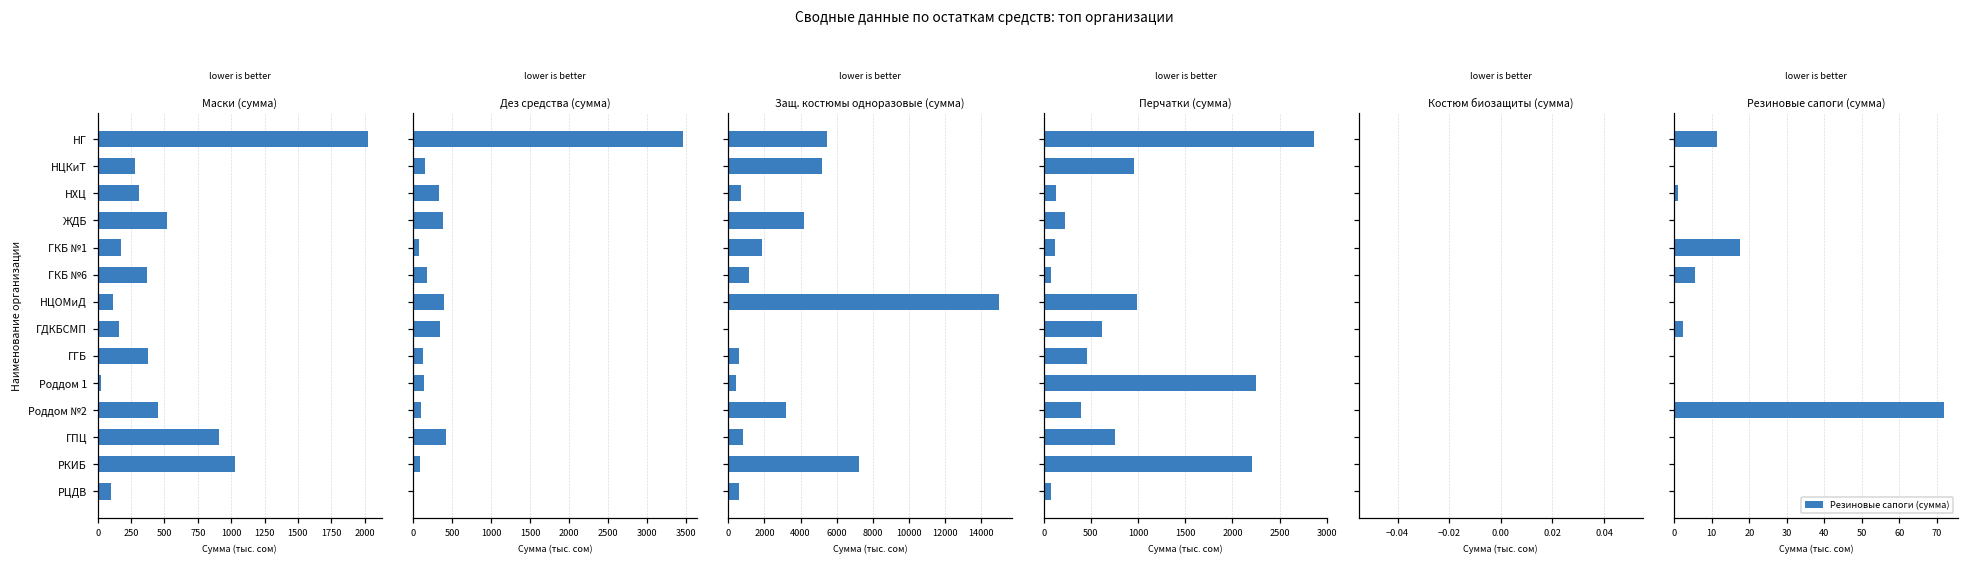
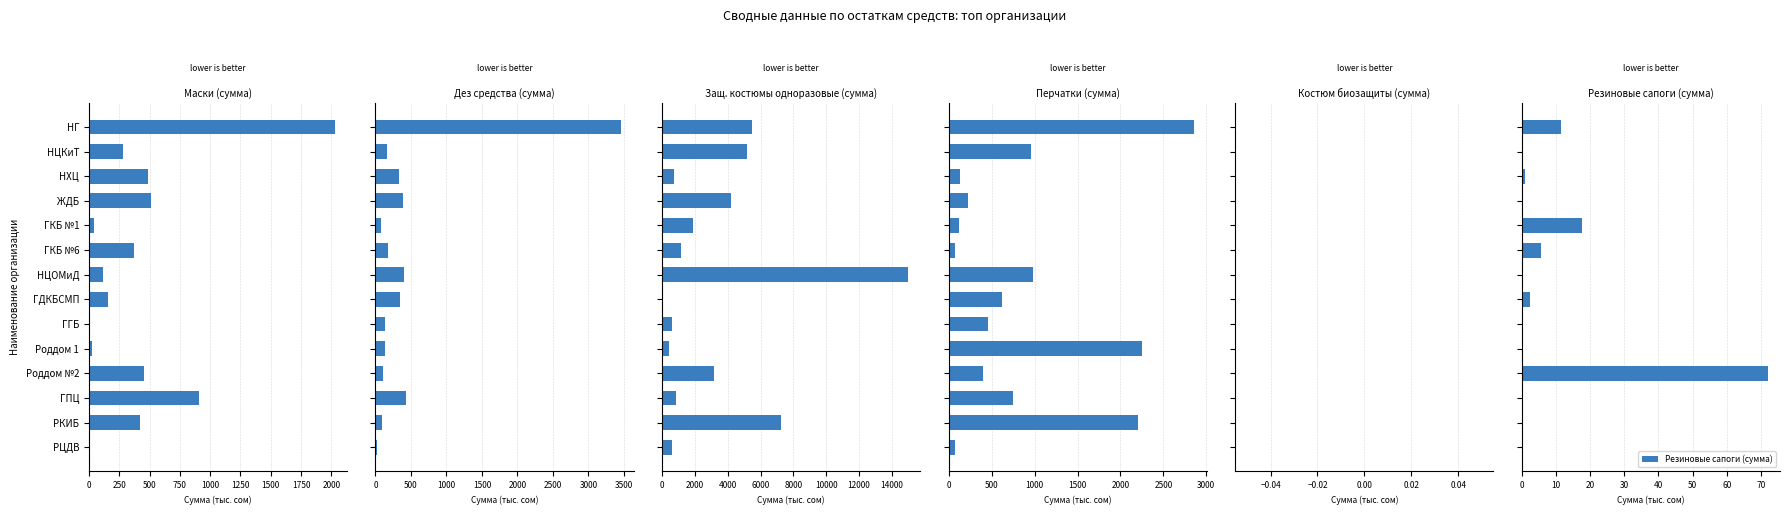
  {
    "Маски (сумма)": {
      "НГ": 2030,
      "НЦКиТ": 280,
-     "НХЦ": 310,
+     "НХЦ": 490,
      "ЖДБ": 520,
-     "ГКБ №1": 180,
+     "ГКБ №1": 40,
      "ГКБ №6": 370,
      "НЦОМиД": 110,
      "ГДКБСМП": 160,
-     "ГГБ": 380,
+     "ГГБ": 0,
      "Роддом 1": 20,
      "Роддом №2": 450,
      "ГПЦ": 910,
-     "РКИБ": 1030,
-     "РЦДВ": 100
+     "РКИБ": 420,
+     "РЦДВ": 10
    }
  }
